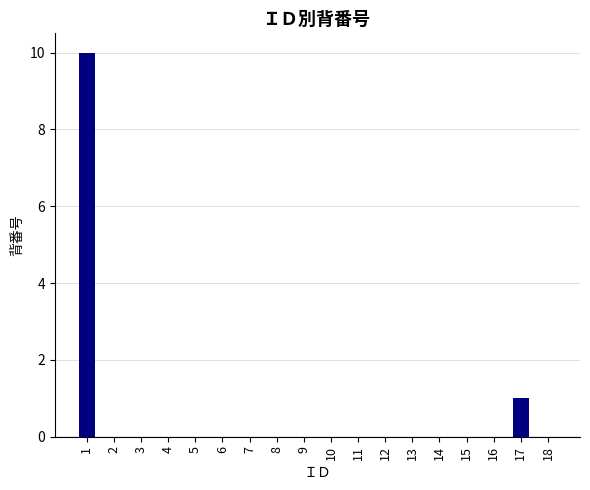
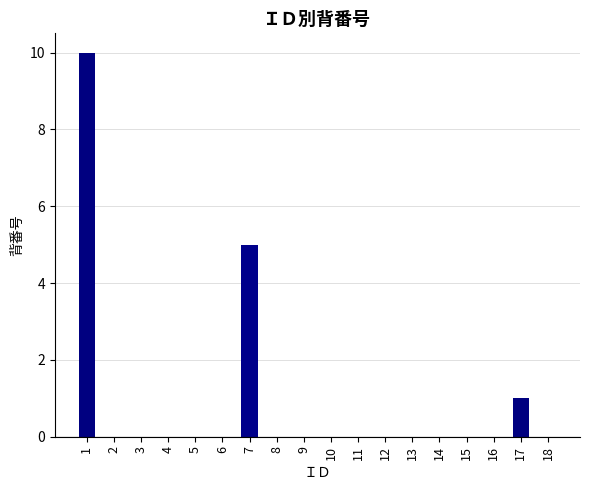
  {
    "1": 10,
    "2": 0,
    "3": 0,
    "4": 0,
    "5": 0,
    "6": 0,
-   "7": 0,
+   "7": 5,
    "8": 0,
    "9": 0,
    "10": 0,
    "11": 0,
    "12": 0,
    "13": 0,
    "14": 0,
    "15": 0,
    "16": 0,
    "17": 1,
    "18": 0
  }
